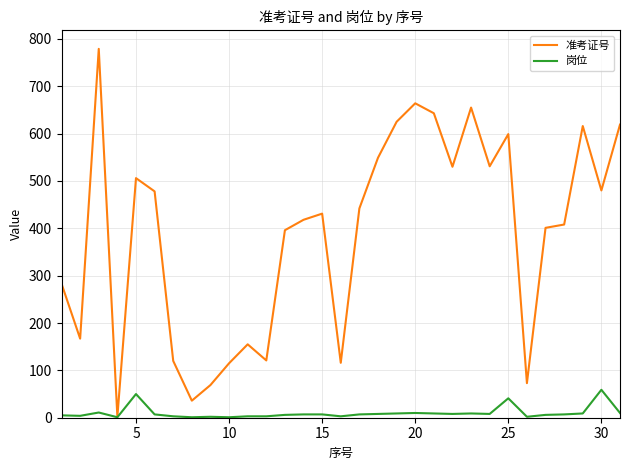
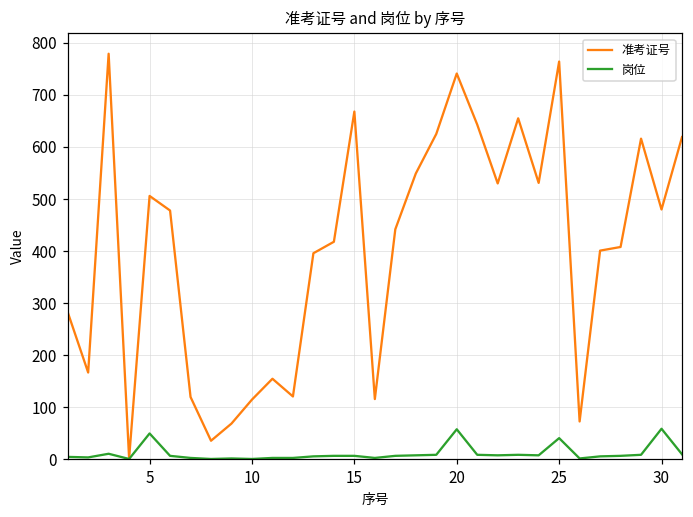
  {
    "准考证号": {
      "5": 510,
      "10": 120,
-     "15": 430,
-     "20": 660,
-     "25": 600,
+     "15": 670,
+     "20": 740,
+     "25": 760,
      "30": 480
    },
    "岗位": {
      "5": 50,
      "10": 0,
      "15": 10,
-     "20": 10,
+     "20": 60,
      "25": 40,
      "30": 60
    }
  }
